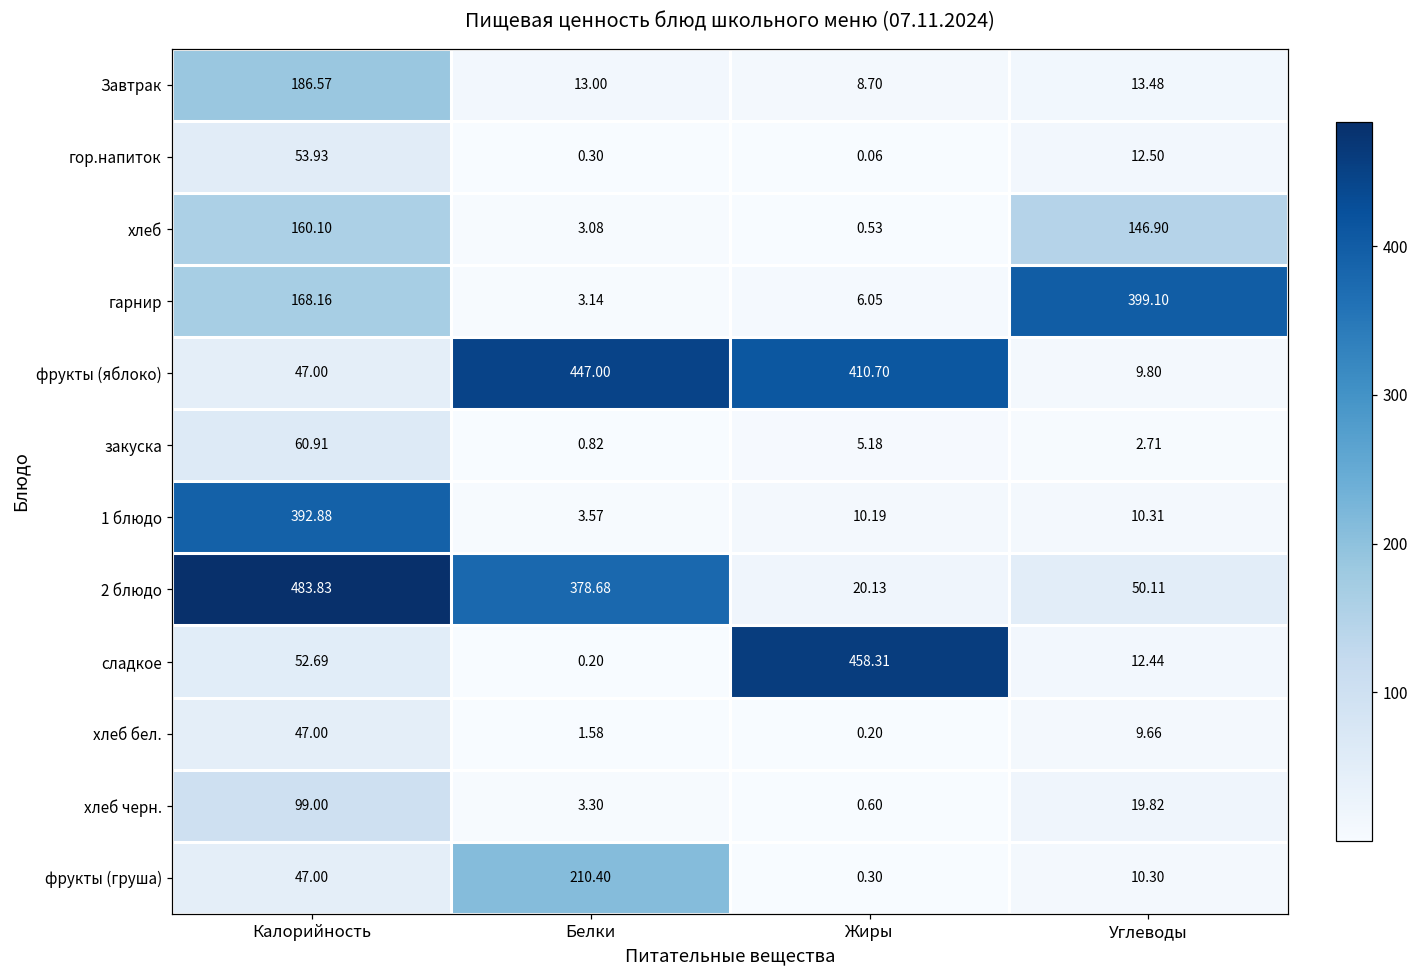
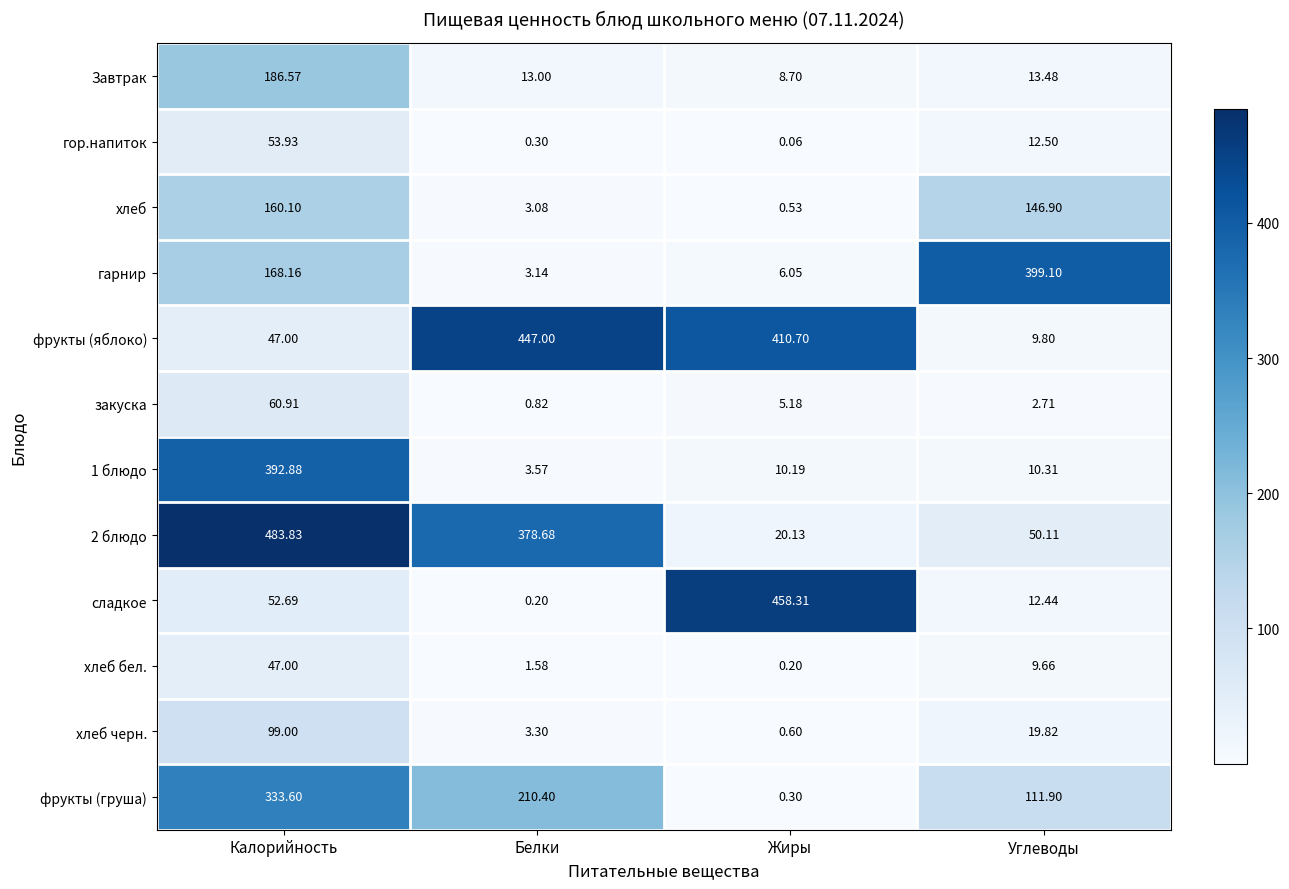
  {
    "Завтрак": {
      "Калорийность": 186.57,
      "Белки": 13.00,
      "Жиры": 8.70,
      "Углеводы": 13.48
    },
    "гор.напиток": {
      "Калорийность": 53.93,
      "Белки": 0.30,
      "Жиры": 0.06,
      "Углеводы": 12.50
    },
    "хлеб": {
      "Калорийность": 160.10,
      "Белки": 3.08,
      "Жиры": 0.53,
      "Углеводы": 146.90
    },
    "гарнир": {
      "Калорийность": 168.16,
      "Белки": 3.14,
      "Жиры": 6.05,
      "Углеводы": 399.10
    },
    "фрукты (яблоко)": {
      "Калорийность": 47.00,
      "Белки": 447.00,
      "Жиры": 410.70,
      "Углеводы": 9.80
    },
    "закуска": {
      "Калорийность": 60.91,
      "Белки": 0.82,
      "Жиры": 5.18,
      "Углеводы": 2.71
    },
    "1 блюдо": {
      "Калорийность": 392.88,
      "Белки": 3.57,
      "Жиры": 10.19,
      "Углеводы": 10.31
    },
    "2 блюдо": {
      "Калорийность": 483.83,
      "Белки": 378.68,
      "Жиры": 20.13,
      "Углеводы": 50.11
    },
    "сладкое": {
      "Калорийность": 52.69,
      "Белки": 0.20,
      "Жиры": 458.31,
      "Углеводы": 12.44
    },
    "хлеб бел.": {
      "Калорийность": 47.00,
      "Белки": 1.58,
      "Жиры": 0.20,
      "Углеводы": 9.66
    },
    "хлеб черн.": {
      "Калорийность": 99.00,
      "Белки": 3.30,
      "Жиры": 0.60,
      "Углеводы": 19.82
    },
    "фрукты (груша)": {
-     "Калорийность": 47.00,
+     "Калорийность": 333.60,
      "Белки": 210.40,
      "Жиры": 0.30,
-     "Углеводы": 10.30
+     "Углеводы": 111.90
    }
  }
